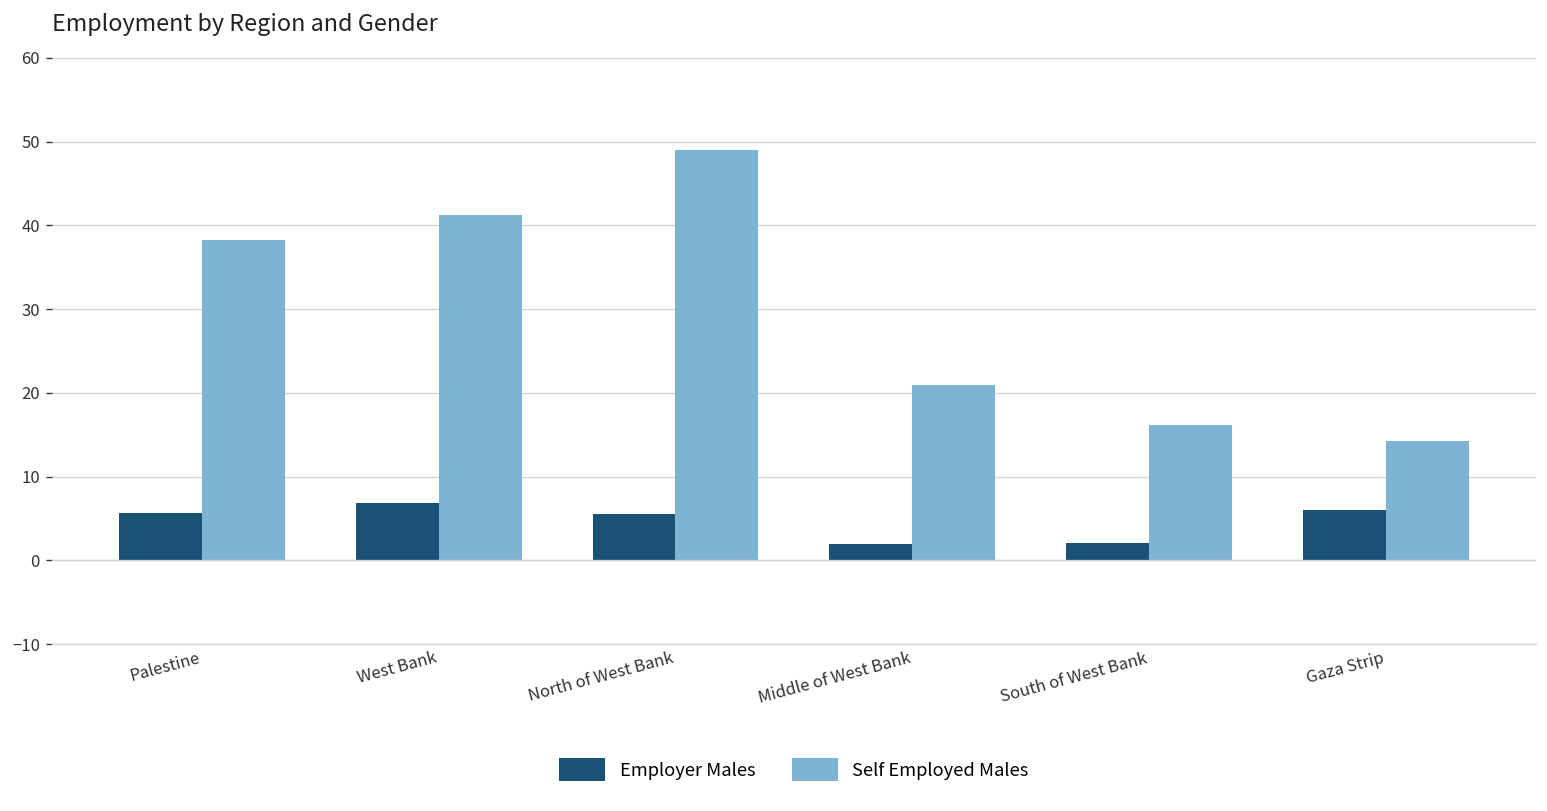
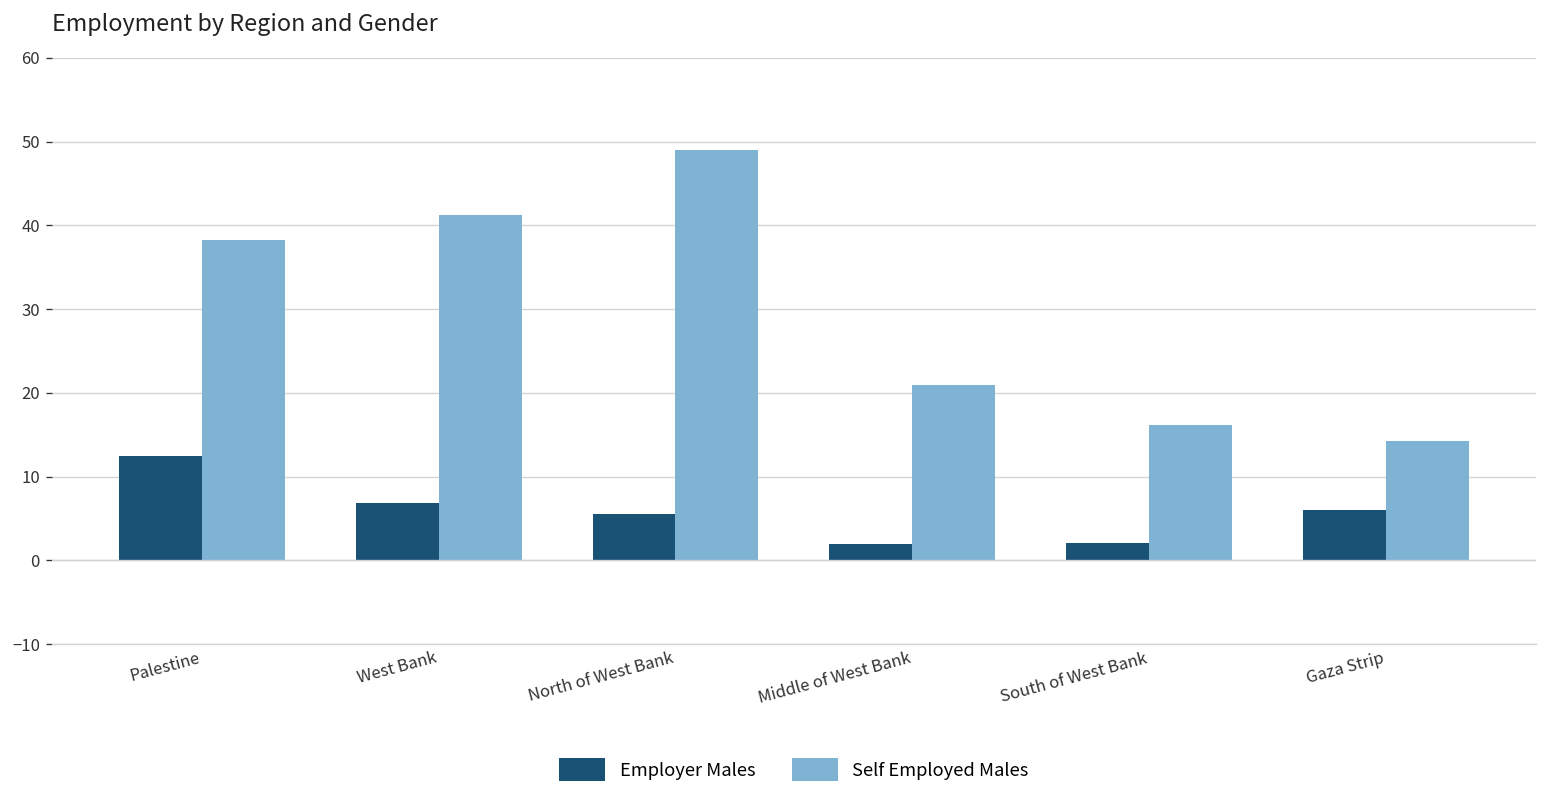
  {
    "Employer Males": {
-     "Palestine": 6,
+     "Palestine": 12,
      "West Bank": 7,
      "North of West Bank": 6,
      "Middle of West Bank": 2,
      "South of West Bank": 2,
      "Gaza Strip": 6
    },
    "Self Employed Males": {
      "Palestine": 38,
      "West Bank": 41,
      "North of West Bank": 49,
      "Middle of West Bank": 21,
      "South of West Bank": 16,
      "Gaza Strip": 14
    }
  }
